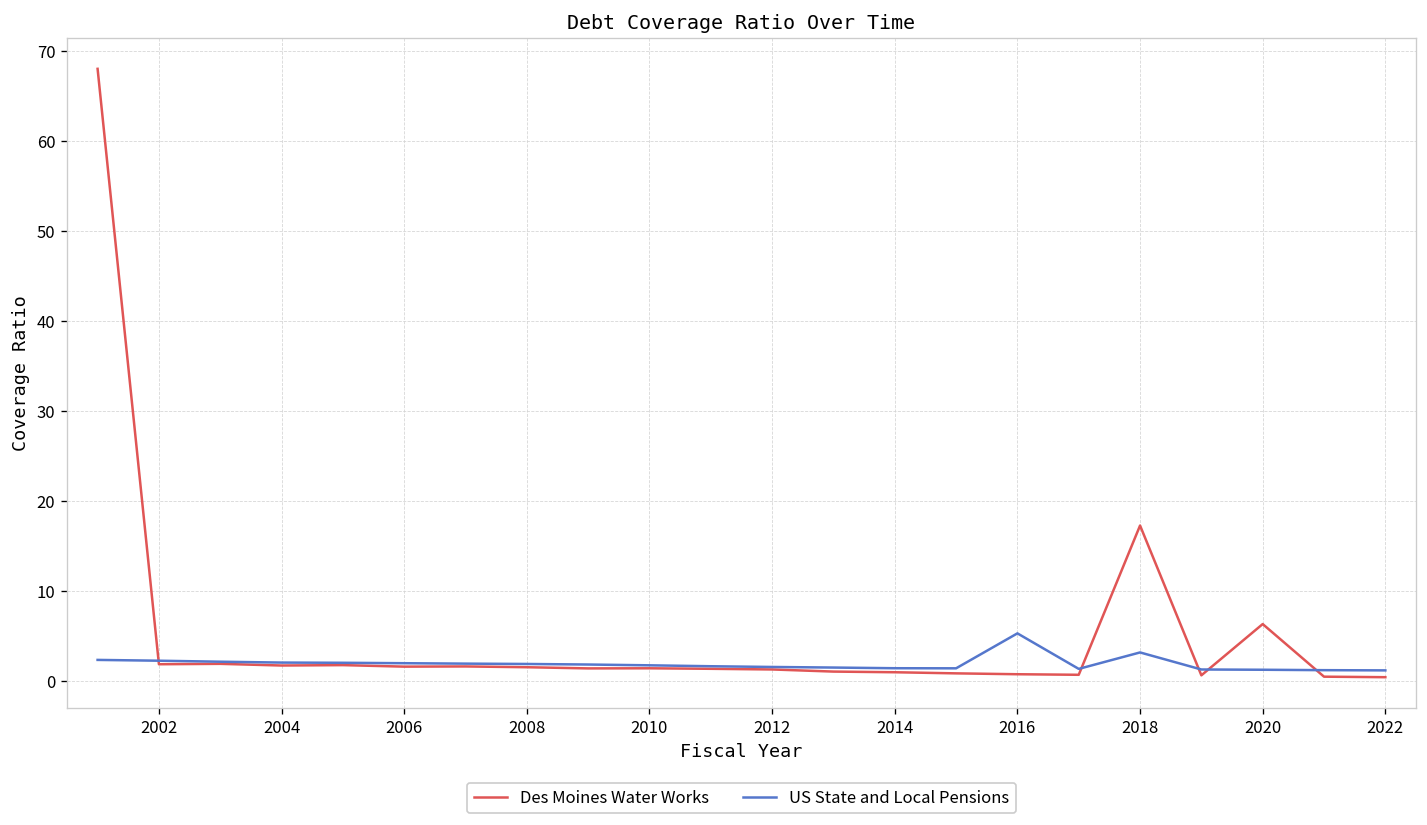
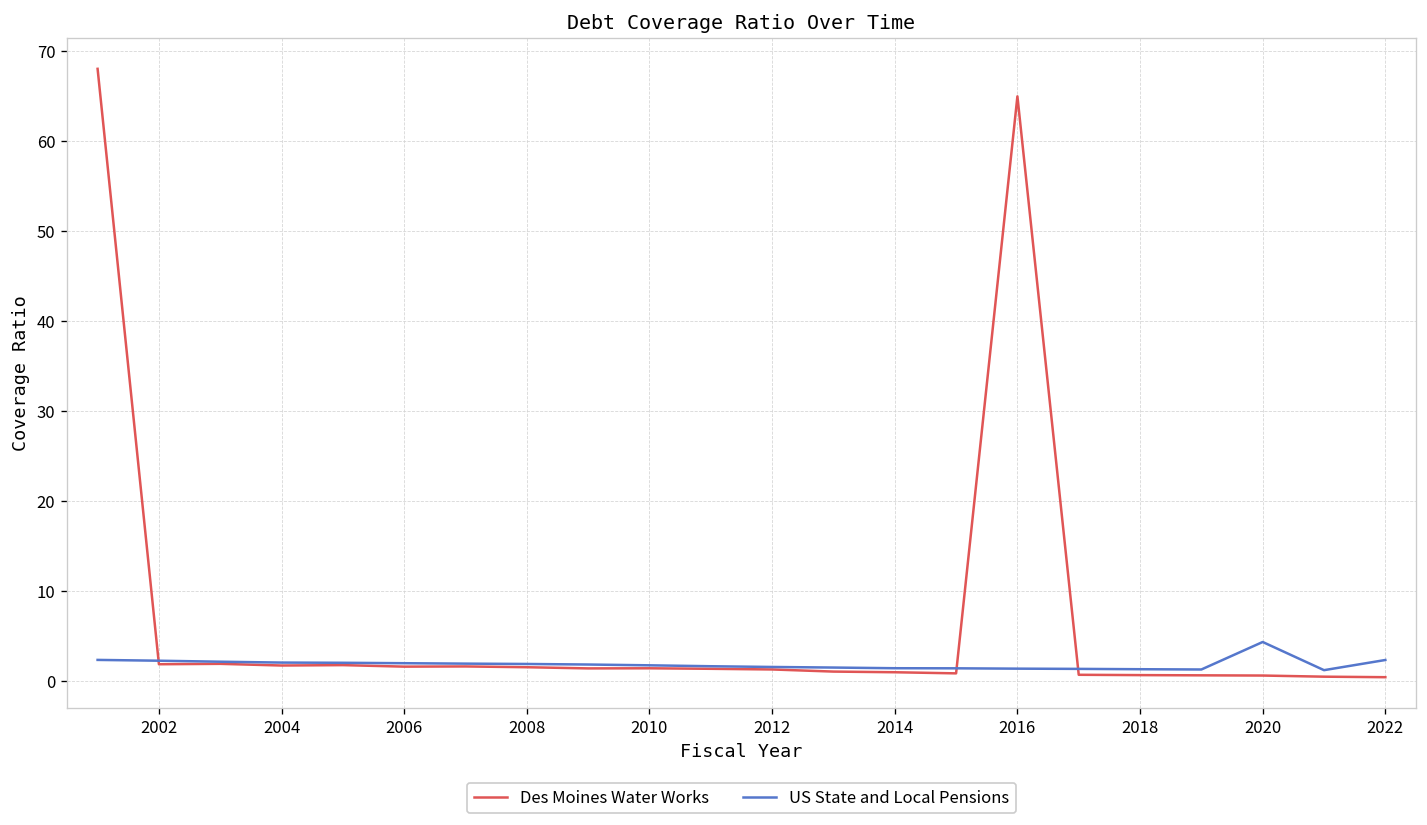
  {
    "Des Moines Water Works": {
      "2002": 2,
      "2006": 2,
      "2008": 2,
      "2014": 1,
-     "2016": 1,
-     "2018": 17,
-     "2020": 6,
+     "2016": 65,
+     "2018": 1,
+     "2020": 1,
      "2022": 0
    },
    "US State and Local Pensions": {
      "2002": 2,
      "2006": 2,
      "2008": 2,
      "2014": 1,
-     "2016": 5,
-     "2018": 3,
-     "2020": 1,
-     "2022": 1
+     "2016": 1,
+     "2018": 1,
+     "2020": 4,
+     "2022": 2
    }
  }
